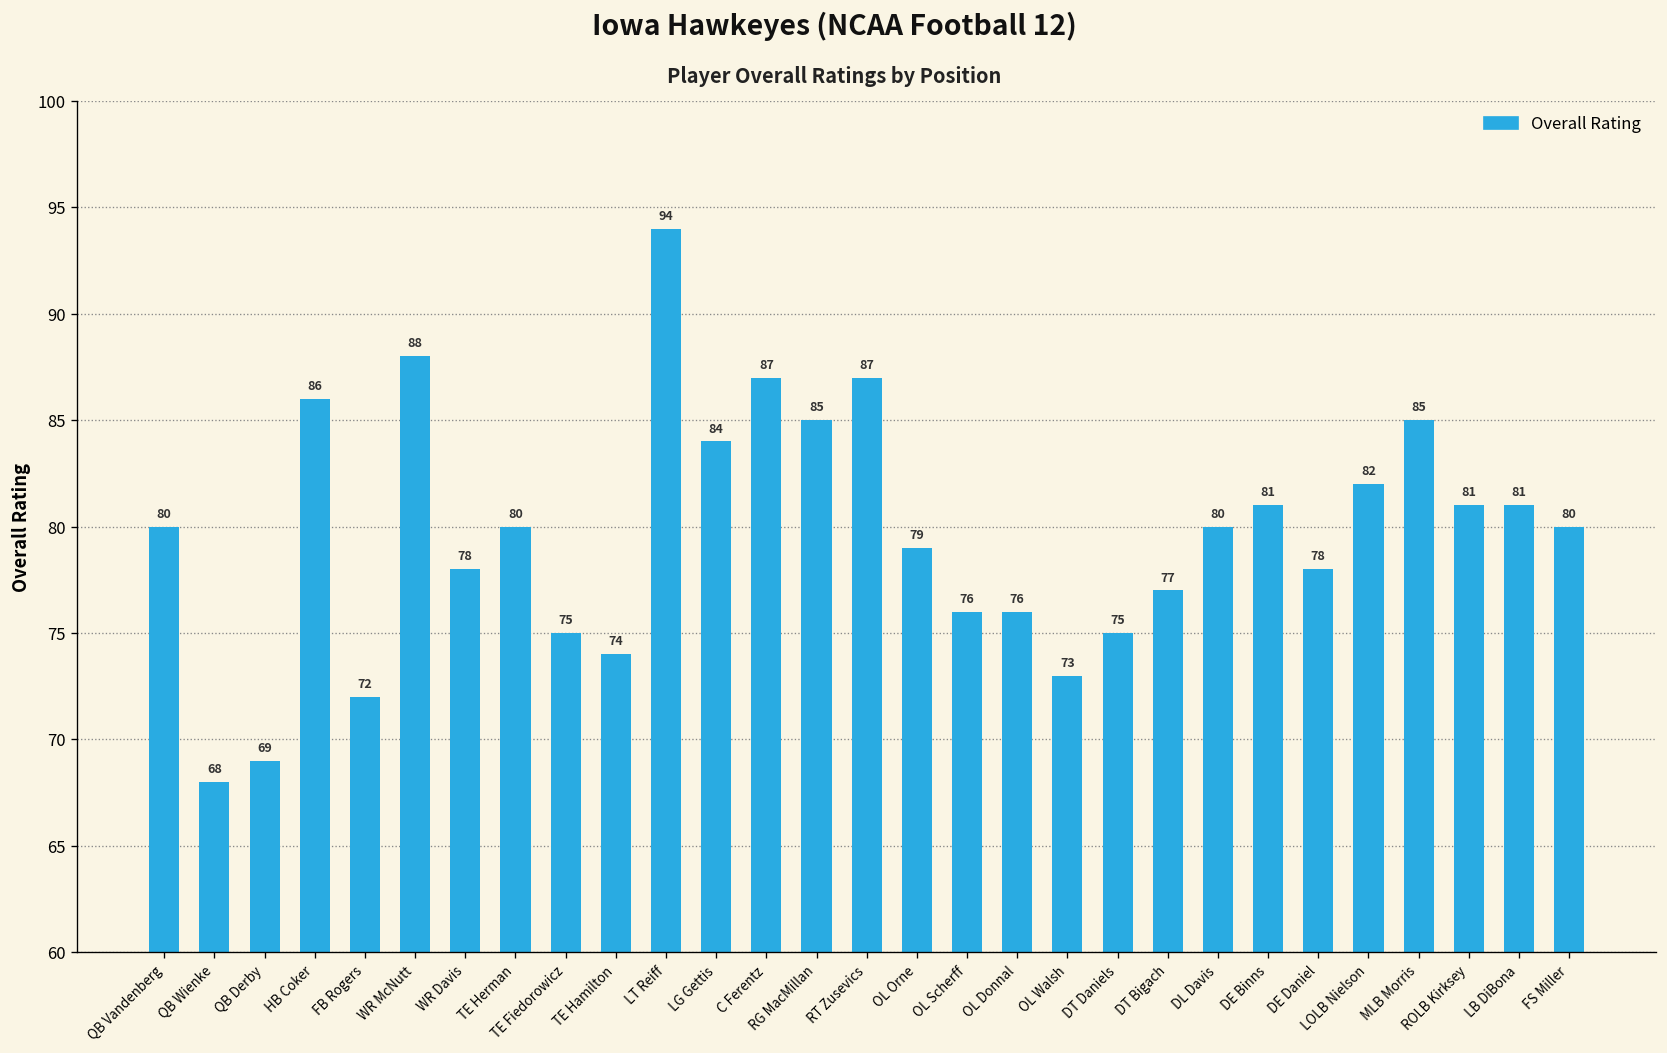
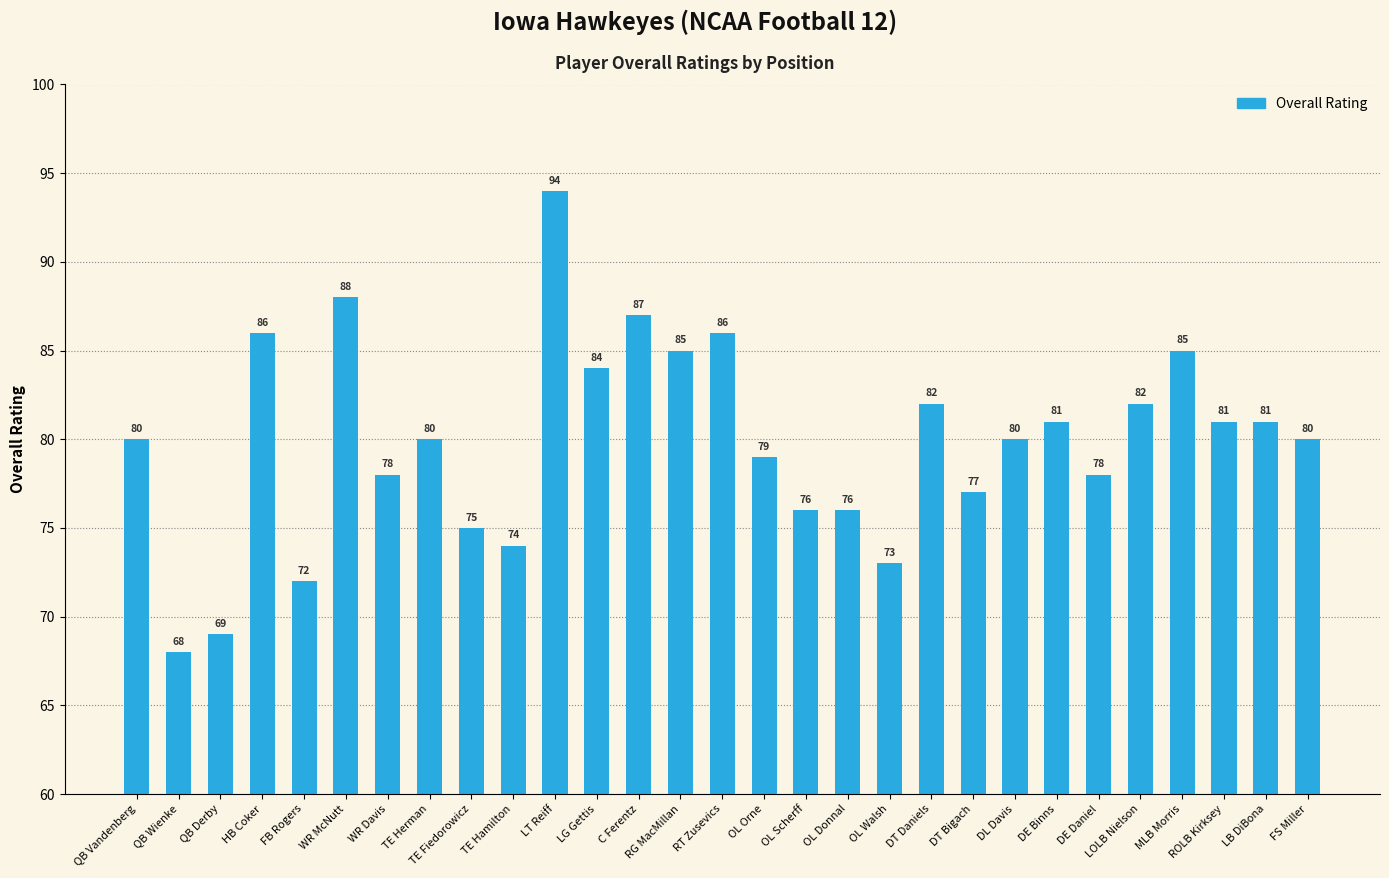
  {
    "QB Vandenberg": 80,
    "QB Wienke": 68,
    "QB Derby": 69,
    "HB Coker": 86,
    "FB Rogers": 72,
    "WR McNutt": 88,
    "WR Davis": 78,
    "TE Herman": 80,
    "TE Fiedorowicz": 75,
    "TE Hamilton": 74,
    "LT Reiff": 94,
    "LG Gettis": 84,
    "C Ferentz": 87,
    "RG MacMillan": 85,
-   "RT Zusevics": 87,
+   "RT Zusevics": 86,
    "OL Orne": 79,
    "OL Scherff": 76,
    "OL Donnal": 76,
    "OL Walsh": 73,
-   "DT Daniels": 75,
+   "DT Daniels": 82,
    "DT Bigach": 77,
    "DL Davis": 80,
    "DE Binns": 81,
    "DE Daniel": 78,
    "LOLB Nielson": 82,
    "MLB Morris": 85,
    "ROLB Kirksey": 81,
    "LB DiBona": 81,
    "FS Miller": 80
  }
